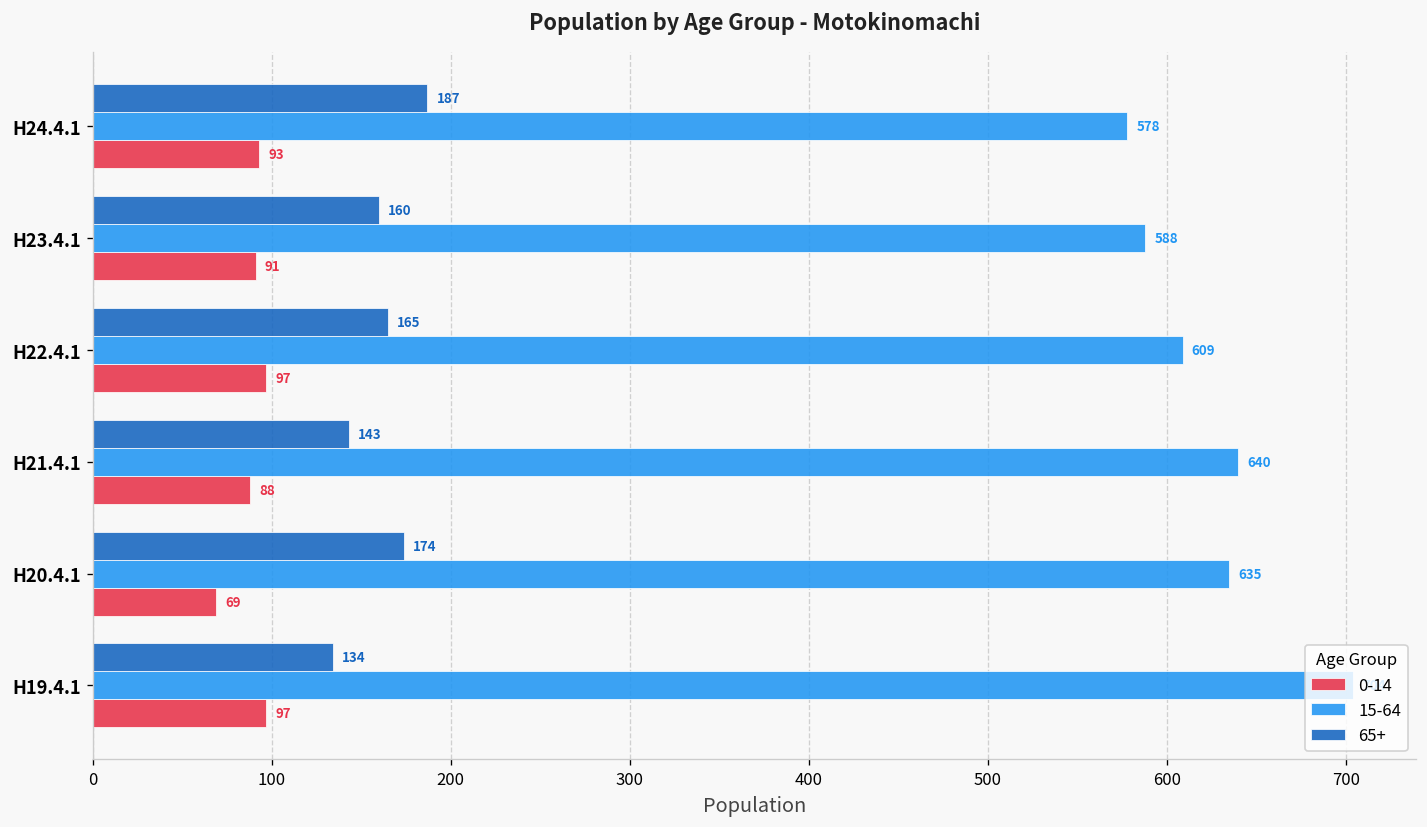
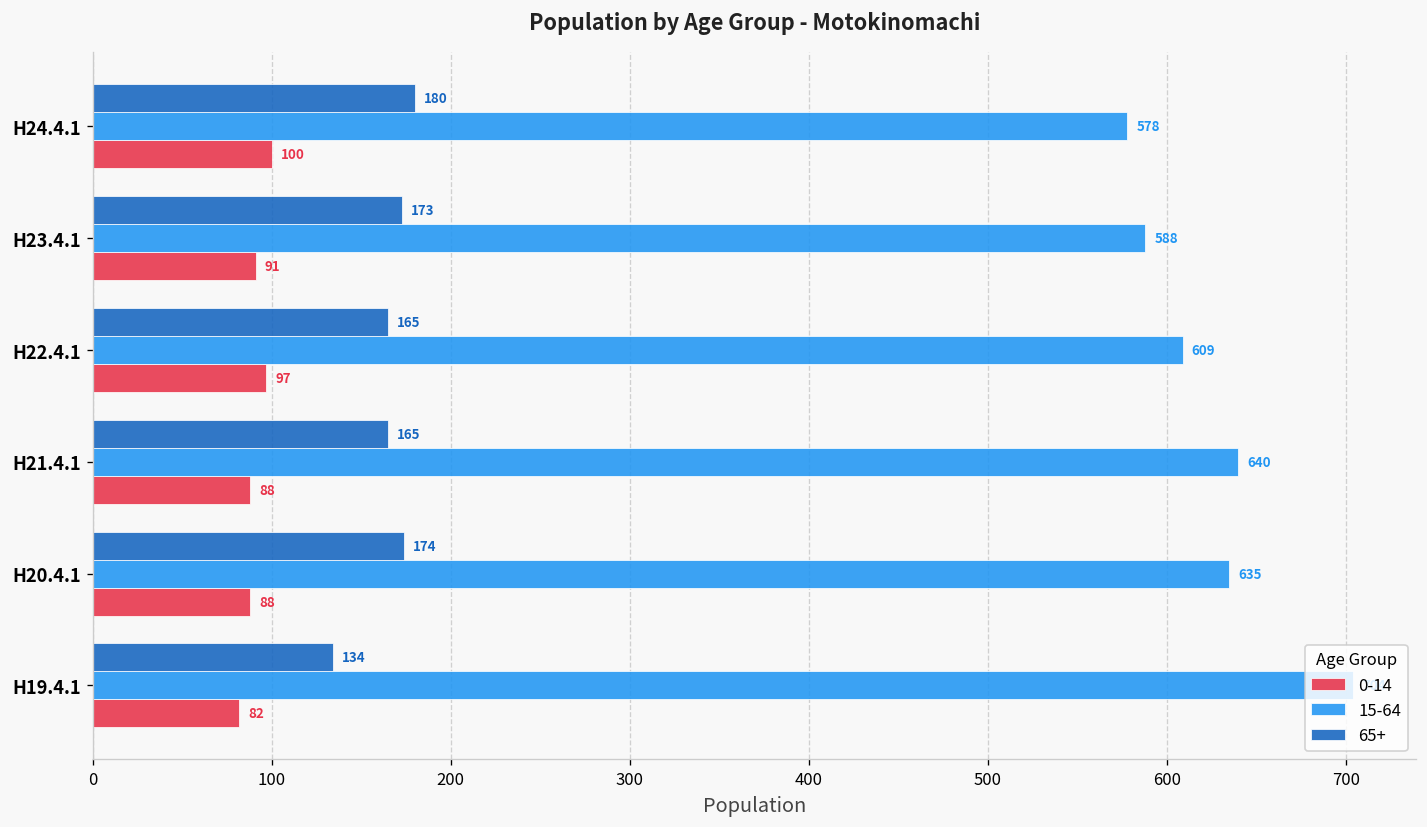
  {
    "0-14": {
-     "H24.4.1": 93,
+     "H24.4.1": 100,
      "H23.4.1": 91,
      "H22.4.1": 97,
      "H21.4.1": 88,
-     "H20.4.1": 69,
-     "H19.4.1": 97
+     "H20.4.1": 88,
+     "H19.4.1": 82
    },
    "15-64": {
      "H24.4.1": 578,
      "H23.4.1": 588,
      "H22.4.1": 609,
      "H21.4.1": 640,
      "H20.4.1": 635
    },
    "65+": {
-     "H24.4.1": 187,
-     "H23.4.1": 160,
+     "H24.4.1": 180,
+     "H23.4.1": 173,
      "H22.4.1": 165,
-     "H21.4.1": 143,
+     "H21.4.1": 165,
      "H20.4.1": 174,
      "H19.4.1": 134
    }
  }
